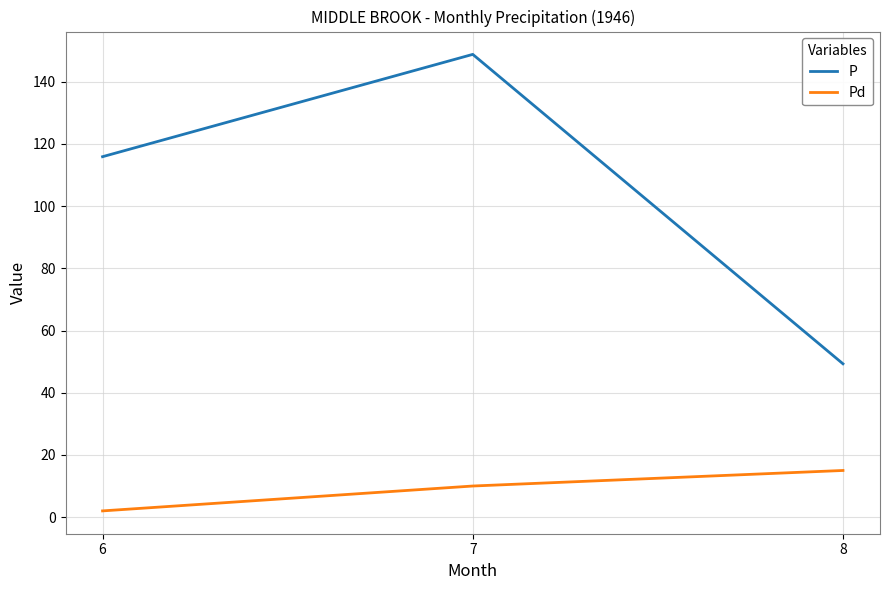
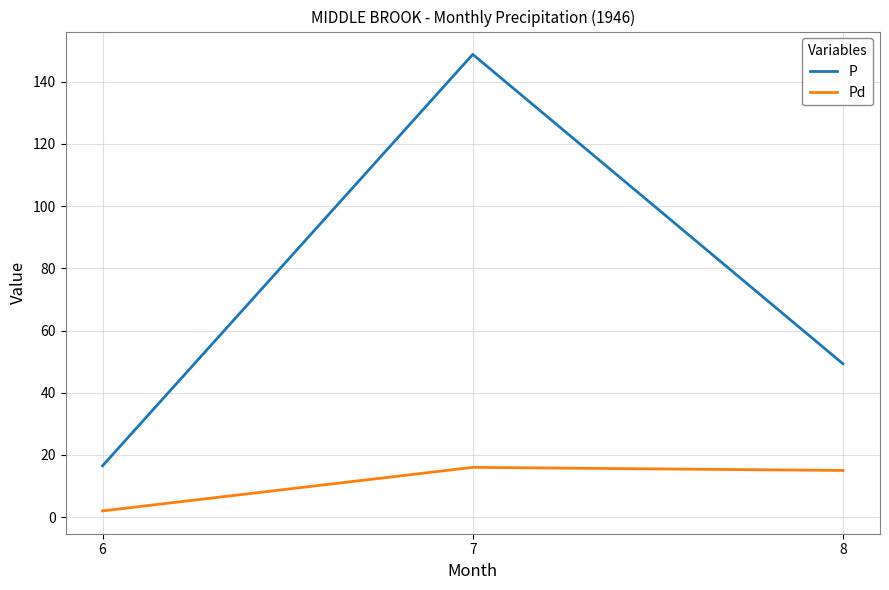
  {
    "P": {
-     "6": 116,
+     "6": 17,
      "7": 149,
      "8": 49
    },
    "Pd": {
      "6": 2,
-     "7": 10,
+     "7": 16,
      "8": 15
    }
  }
